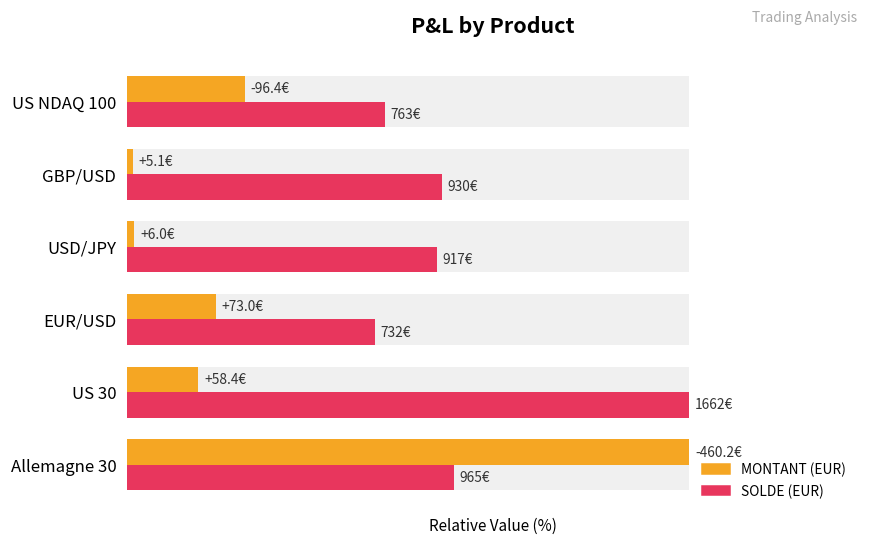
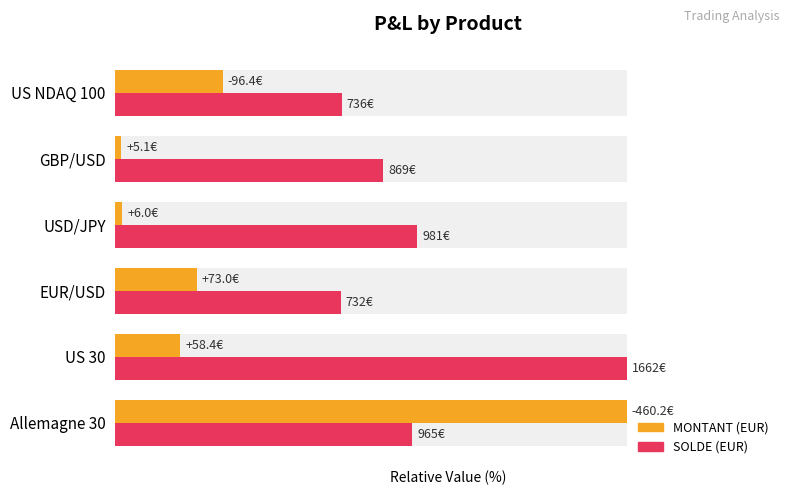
  {
    "SOLDE (EUR)": {
-     "US NDAQ 100": "763€",
-     "GBP/USD": "930€",
-     "USD/JPY": "917€"
+     "US NDAQ 100": "736€",
+     "GBP/USD": "869€",
+     "USD/JPY": "981€"
    }
  }
